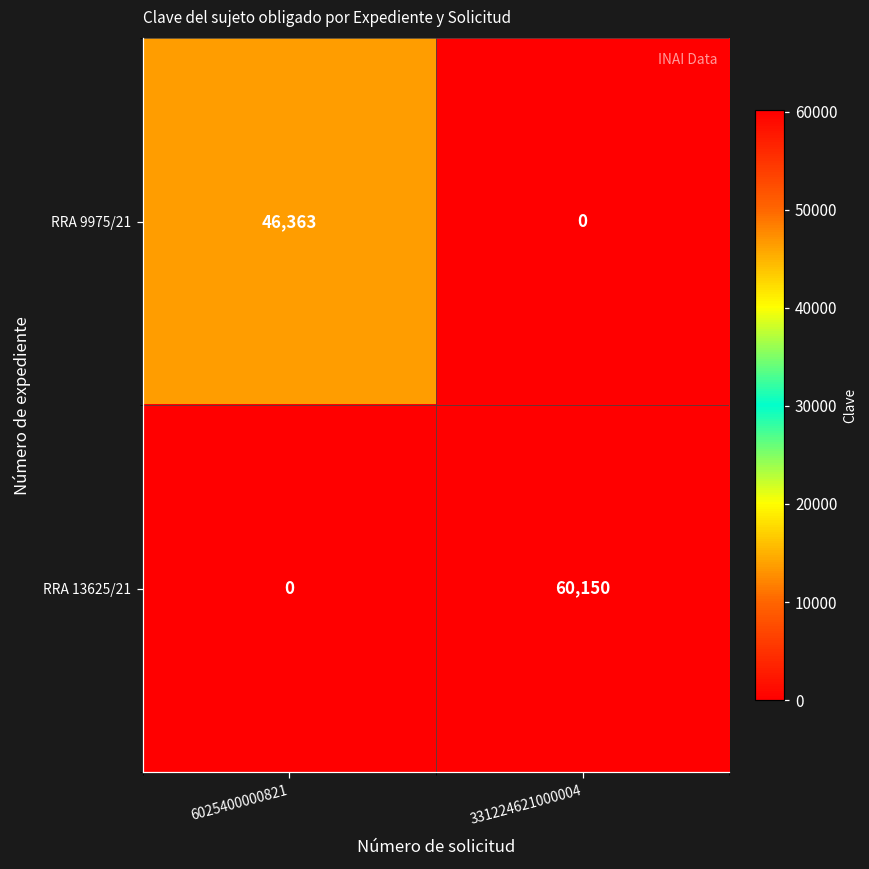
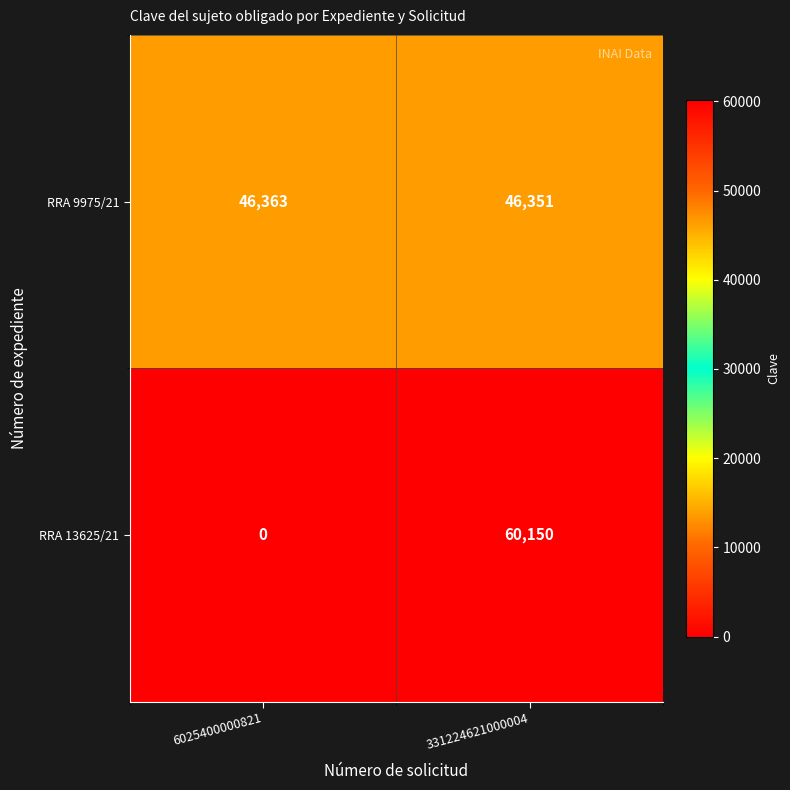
  {
    "RRA 9975/21": {
      "6025400000821": "46,363",
-     "331224621000004": "0"
+     "331224621000004": "46,351"
    },
    "RRA 13625/21": {
      "6025400000821": "0",
      "331224621000004": "60,150"
    }
  }
